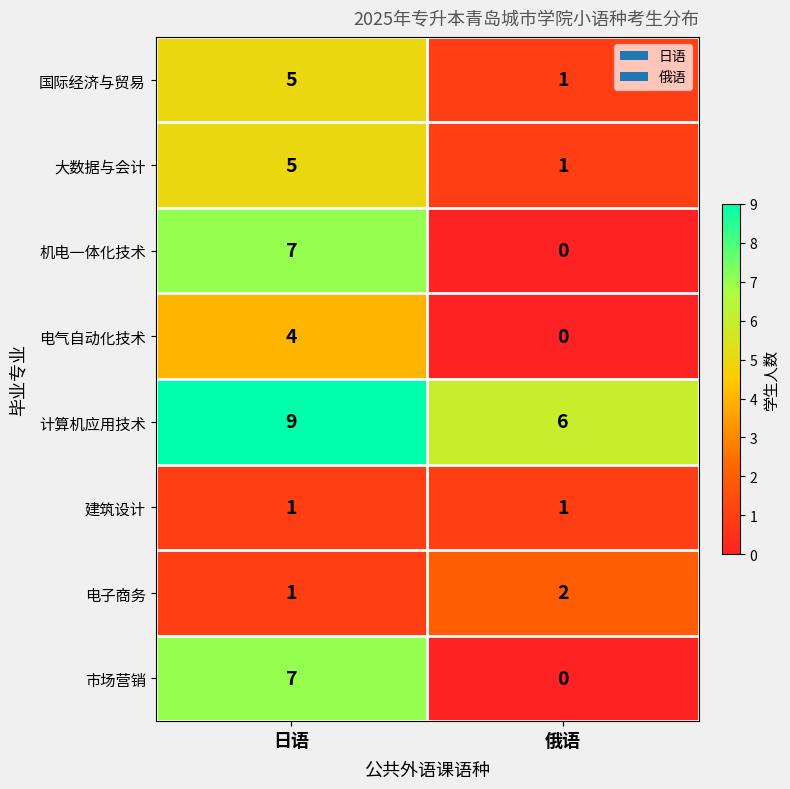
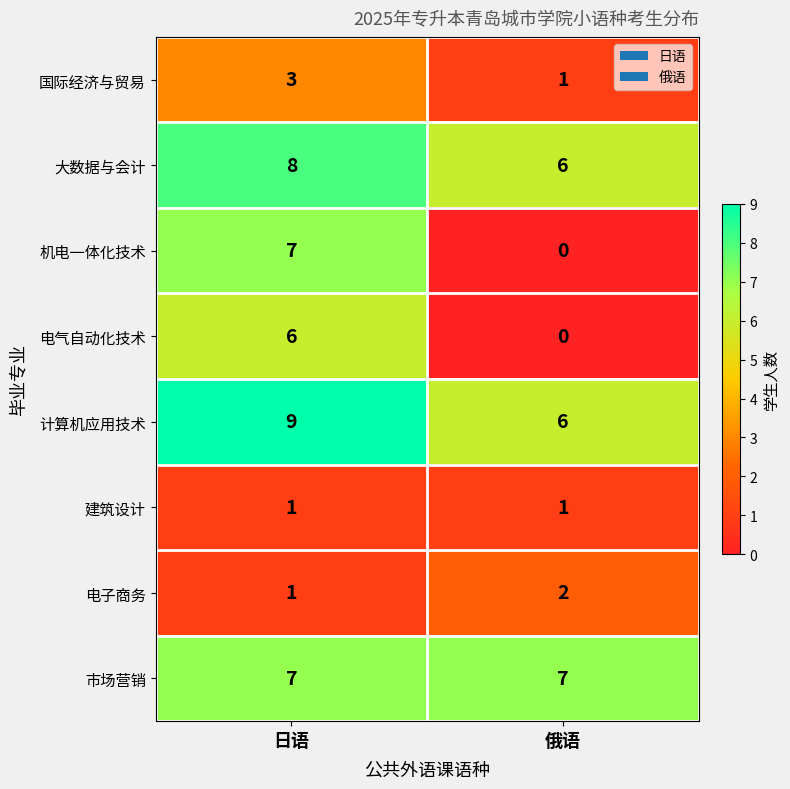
  {
    "国际经济与贸易": {
-     "日语": 5,
+     "日语": 3,
      "俄语": 1
    },
    "大数据与会计": {
-     "日语": 5,
-     "俄语": 1
+     "日语": 8,
+     "俄语": 6
    },
    "机电一体化技术": {
      "日语": 7,
      "俄语": 0
    },
    "电气自动化技术": {
-     "日语": 4,
+     "日语": 6,
      "俄语": 0
    },
    "计算机应用技术": {
      "日语": 9,
      "俄语": 6
    },
    "建筑设计": {
      "日语": 1,
      "俄语": 1
    },
    "电子商务": {
      "日语": 1,
      "俄语": 2
    },
    "市场营销": {
      "日语": 7,
-     "俄语": 0
+     "俄语": 7
    }
  }
